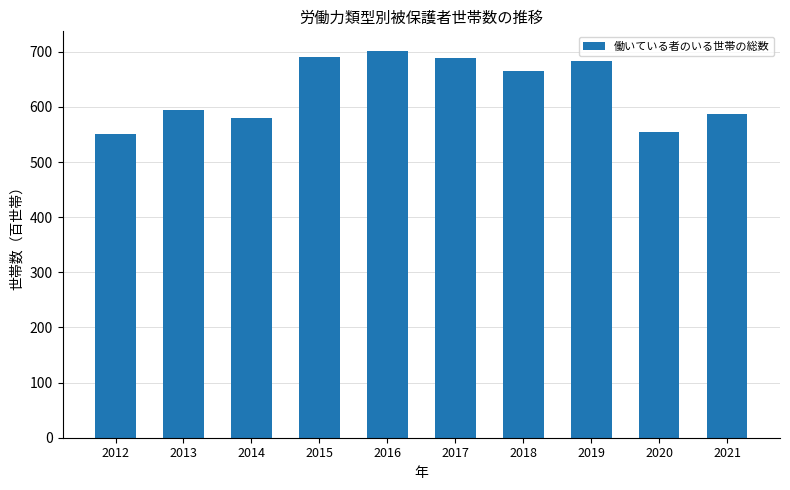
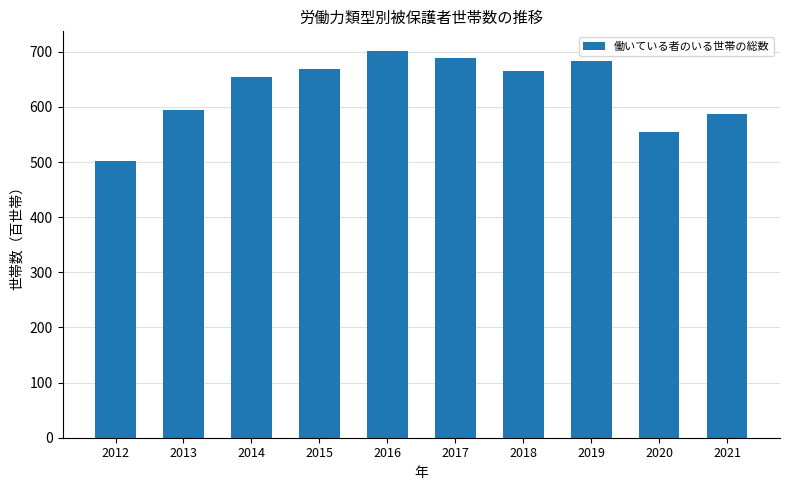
  {
-   "2012": 550,
+   "2012": 500,
    "2013": 590,
-   "2014": 580,
-   "2015": 690,
+   "2014": 650,
+   "2015": 670,
    "2016": 700,
    "2017": 690,
    "2018": 670,
    "2019": 680,
    "2020": 560,
    "2021": 590
  }
